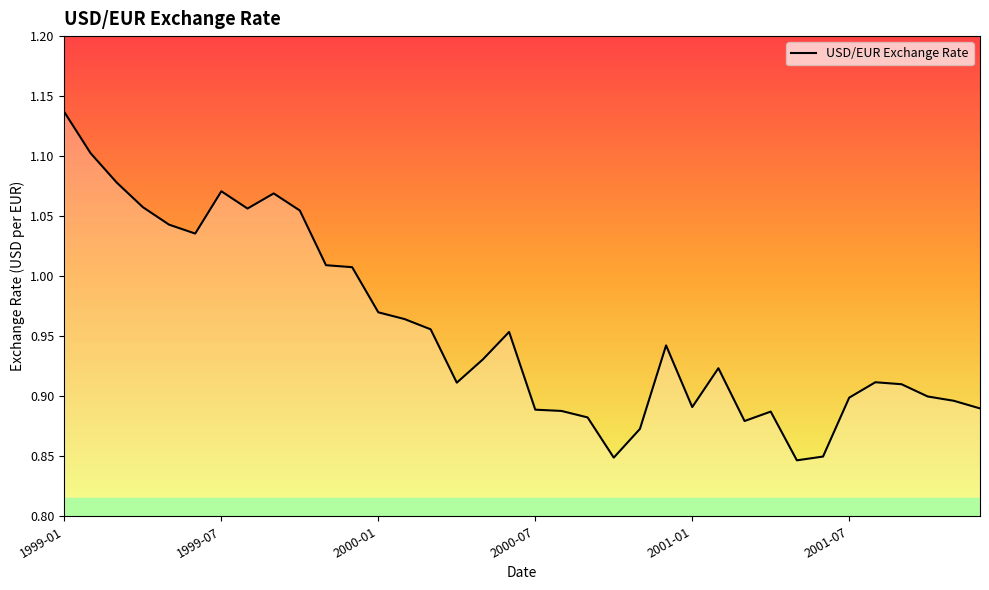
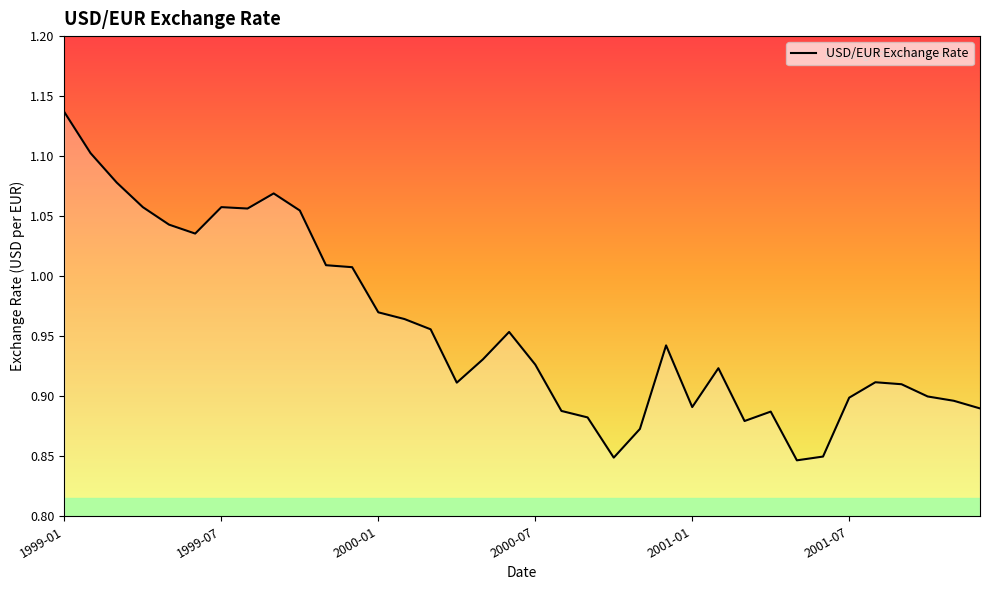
  {
    "1999-01": 1.137,
-   "1999-07": 1.071,
+   "1999-07": 1.058,
    "2000-01": 0.970,
-   "2000-07": 0.889,
+   "2000-07": 0.926,
    "2001-01": 0.891,
    "2001-07": 0.899
  }
